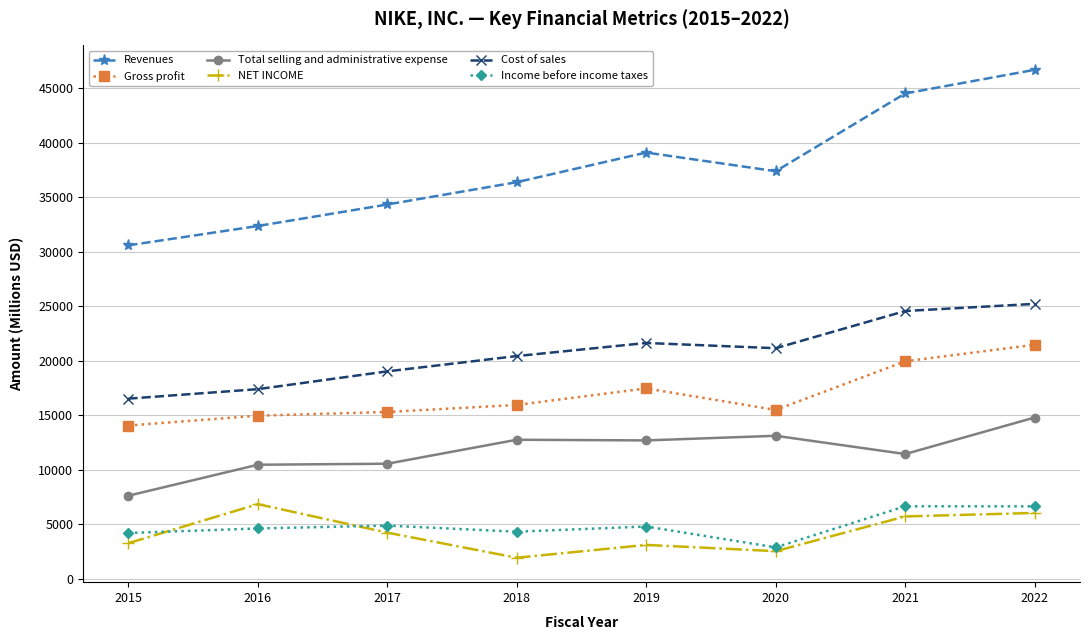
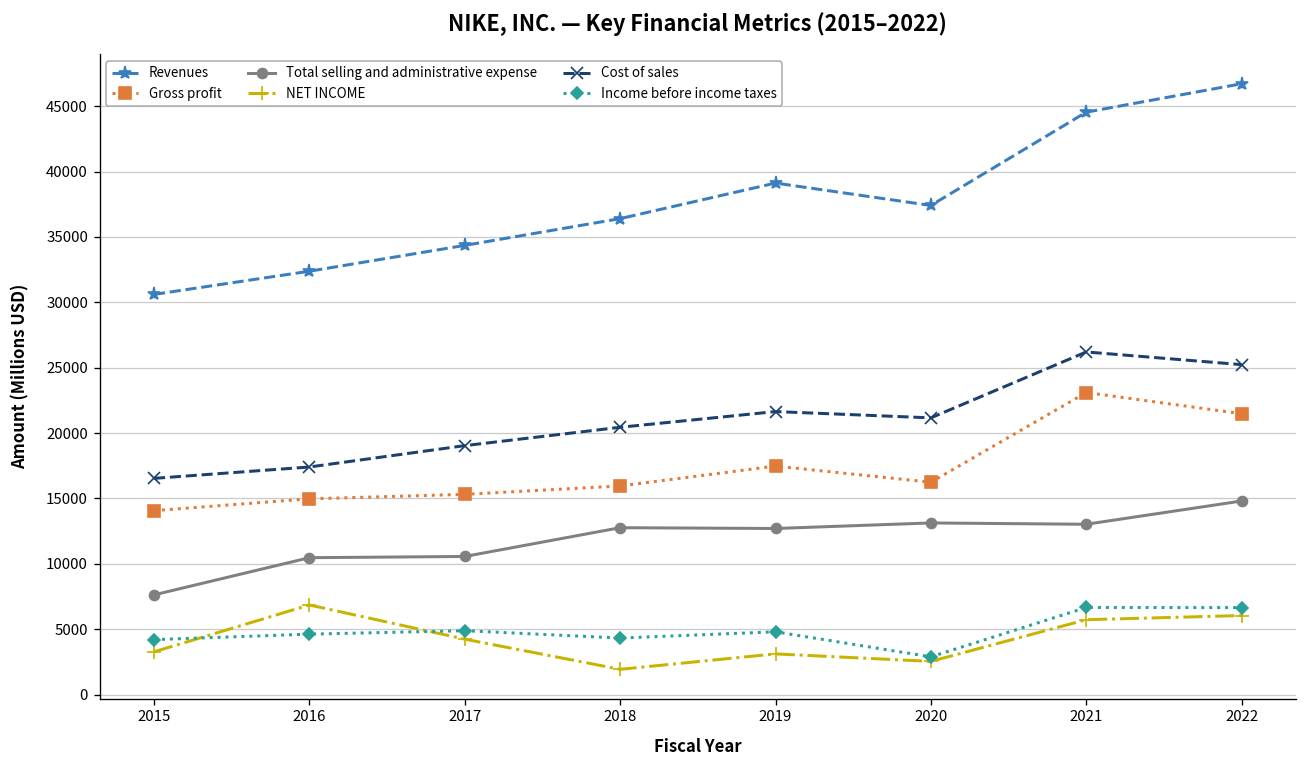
  {
    "Gross profit": {
      "2015": 14100,
      "2016": 15000,
      "2017": 15300,
      "2018": 16000,
      "2019": 17500,
-     "2020": 15500,
-     "2021": 20000,
+     "2020": 16200,
+     "2021": 23100,
      "2022": 21500
    },
    "Total selling and administrative expense": {
      "2015": 7600,
      "2016": 10500,
      "2017": 10600,
      "2018": 12800,
      "2019": 12700,
      "2020": 13100,
-     "2021": 11500,
+     "2021": 13000,
      "2022": 14800
    },
    "NET INCOME": {
      "2015": 3300,
      "2016": 6900,
      "2017": 4200,
      "2018": 1900,
      "2019": 3100,
      "2020": 2500,
      "2021": 5700,
      "2022": 6000
    },
    "Cost of sales": {
      "2015": 16500,
      "2016": 17400,
      "2017": 19000,
      "2018": 20400,
      "2019": 21600,
      "2020": 21200,
-     "2021": 24600,
+     "2021": 26200,
      "2022": 25200
    }
  }
